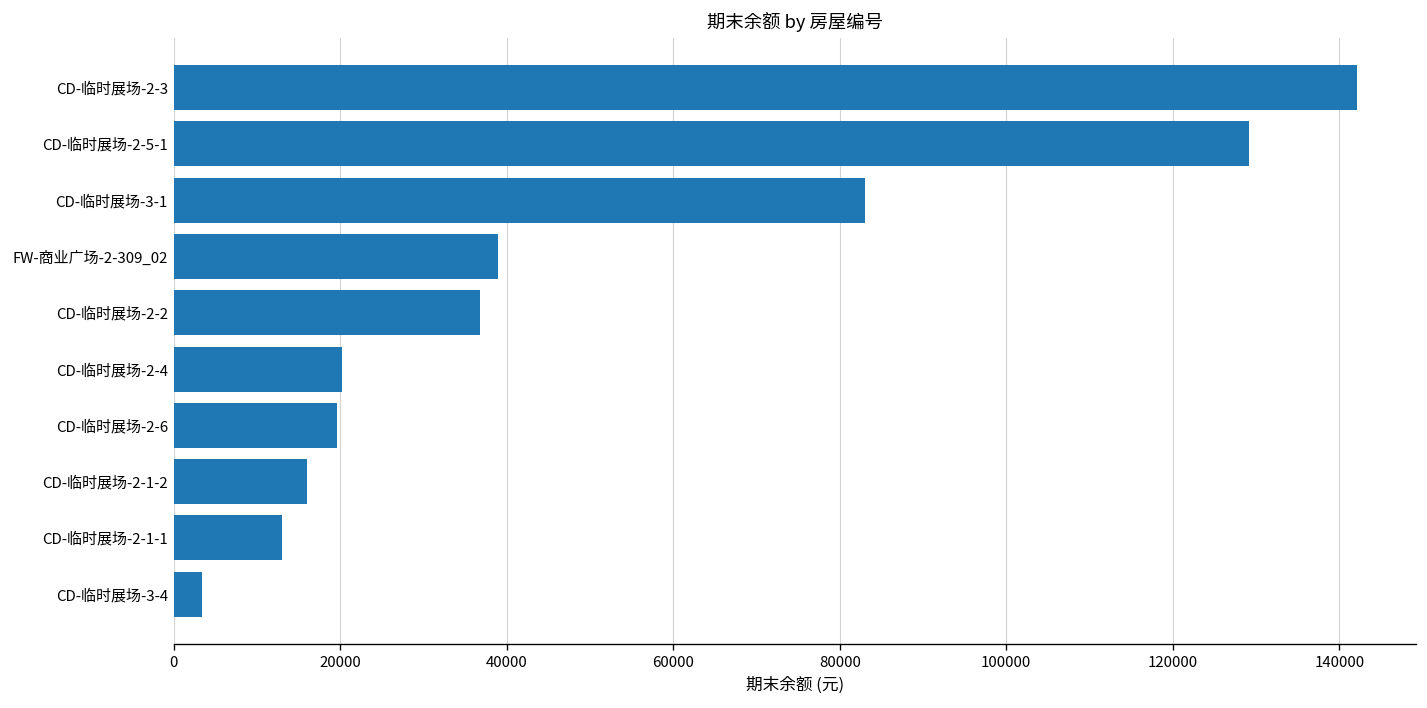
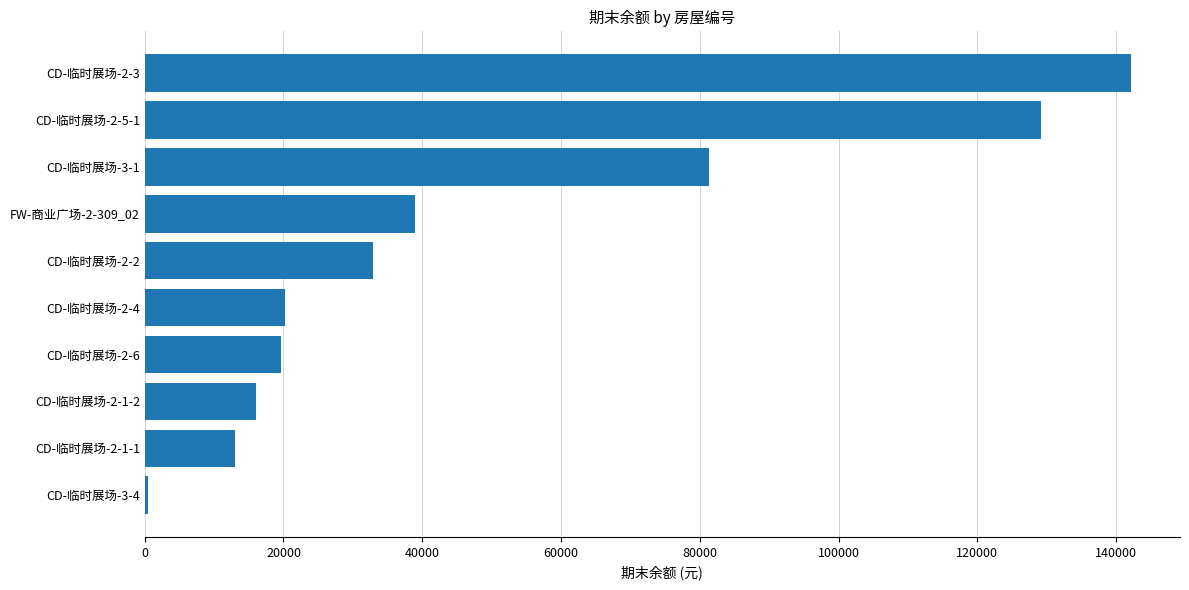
  {
    "CD-临时展场-2-3": 142000,
    "CD-临时展场-2-5-1": 129000,
-   "CD-临时展场-3-1": 83000,
+   "CD-临时展场-3-1": 81000,
    "FW-商业广场-2-309_02": 39000,
-   "CD-临时展场-2-2": 37000,
+   "CD-临时展场-2-2": 33000,
    "CD-临时展场-2-4": 20000,
    "CD-临时展场-2-6": 20000,
    "CD-临时展场-2-1-2": 16000,
    "CD-临时展场-2-1-1": 13000,
-   "CD-临时展场-3-4": 3000
+   "CD-临时展场-3-4": 1000
  }
